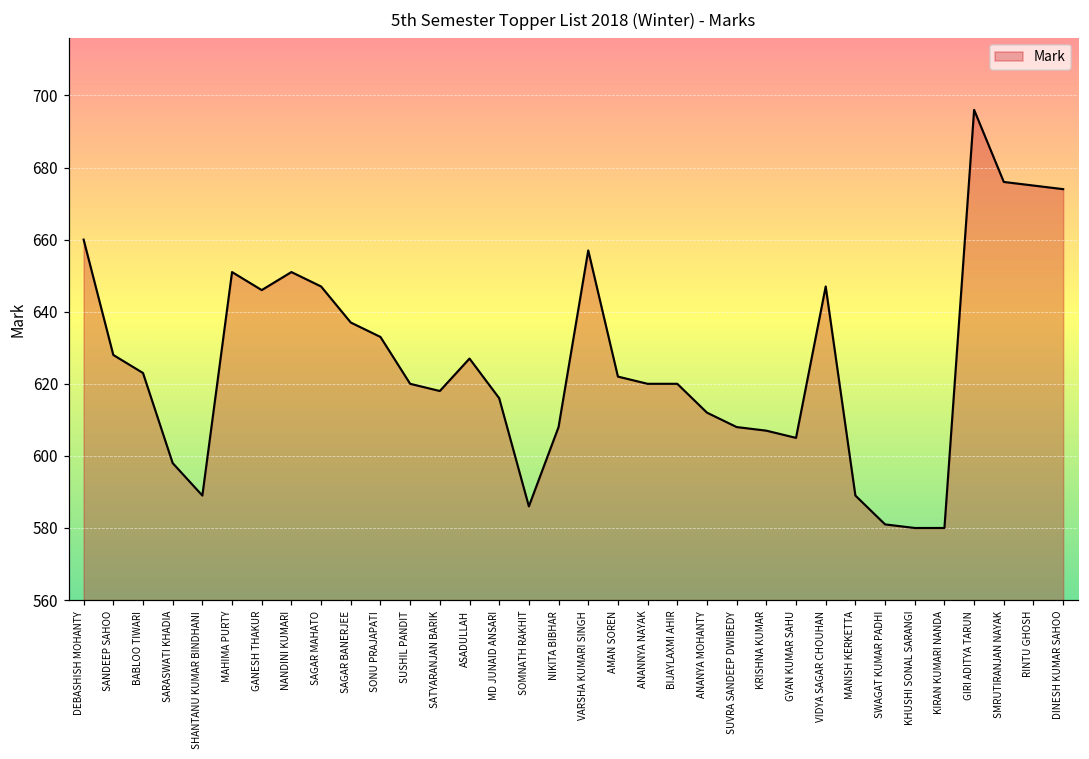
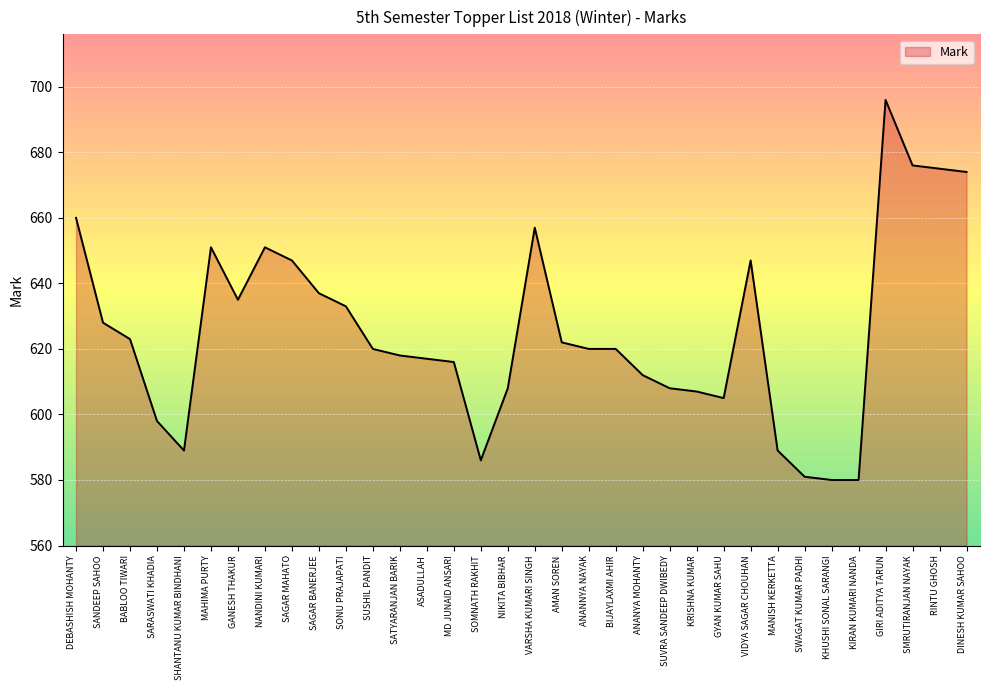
  {
    "DEBASHISH MOHANTY": 660,
    "SANDEEP SAHOO": 628,
    "BABLOO TIWARI": 623,
    "SARASWATI KHADIA": 598,
    "SHANTANU KUMAR BINDHANI": 589,
    "MAHIMA PURTY": 651,
-   "GANESH THAKUR": 646,
+   "GANESH THAKUR": 635,
    "NANDINI KUMARI": 651,
    "SAGAR MAHATO": 647,
    "SAGAR BANERJEE": 637,
    "SONU PRAJAPATI": 633,
    "SUSHIL PANDIT": 620,
    "SATYARANJAN BARIK": 618,
-   "ASADULLAH": 627,
+   "ASADULLAH": 617,
    "MD JUNAID ANSARI": 616,
    "SOMNATH RAKHIT": 586,
    "NIKITA BIBHAR": 608,
    "VARSHA KUMARI SINGH": 657,
    "AMAN SOREN": 622,
    "ANANNYA NAYAK": 620,
    "BIJAYLAXMI AHIR": 620,
    "ANANYA MOHANTY": 612,
    "SUVRA SANDEEP DWIBEDY": 608,
    "KRISHNA KUMAR": 607,
    "GYAN KUMAR SAHU": 605,
    "VIDYA SAGAR CHOUHAN": 647,
    "MANISH KERKETTA": 589,
    "SWAGAT KUMAR PADHI": 581,
    "KHUSHI SONAL SARANGI": 580,
    "KIRAN KUMARI NANDA": 580,
    "GIRI ADITYA TARUN": 696,
    "SMRUTIRANJAN NAYAK": 676,
    "RINTU GHOSH": 675,
    "DINESH KUMAR SAHOO": 674
  }
